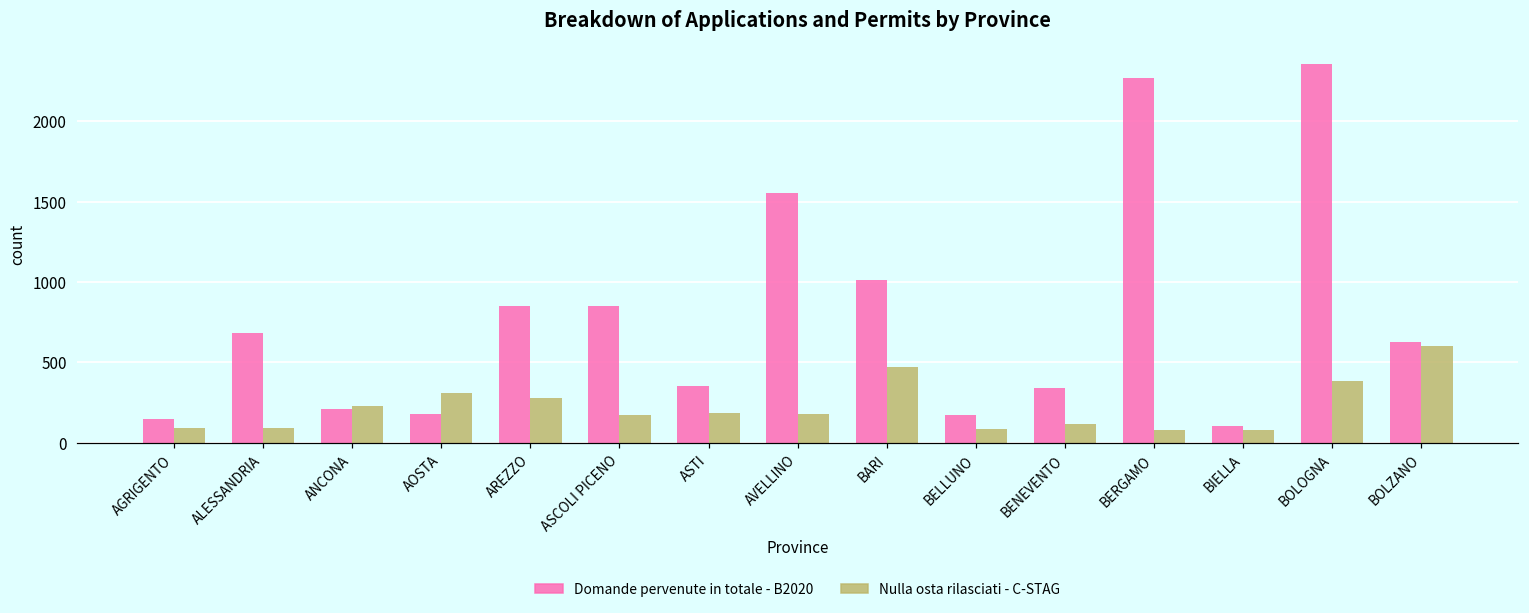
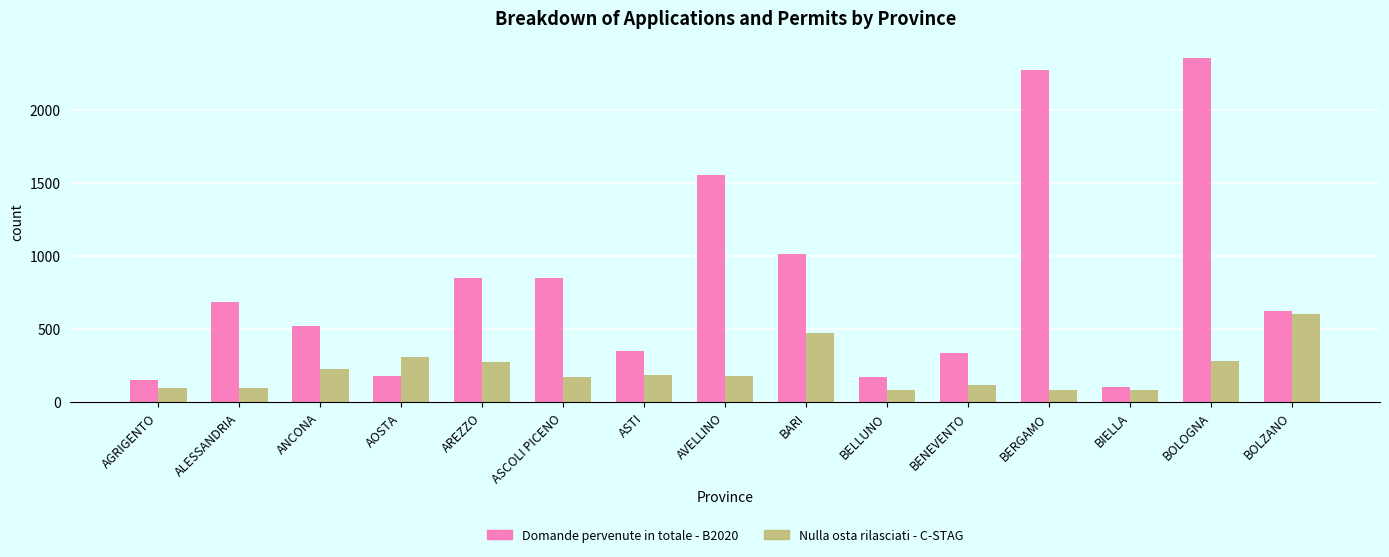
  {
    "Domande pervenute in totale - B2020": {
      "AGRIGENTO": 150,
      "ALESSANDRIA": 690,
-     "ANCONA": 210,
+     "ANCONA": 520,
      "AOSTA": 180,
      "AREZZO": 850,
      "ASCOLI PICENO": 850,
      "ASTI": 350,
      "AVELLINO": 1550,
      "BARI": 1010,
      "BELLUNO": 170,
      "BENEVENTO": 340,
      "BERGAMO": 2270,
      "BIELLA": 100,
      "BOLOGNA": 2350,
      "BOLZANO": 630
    },
    "Nulla osta rilasciati - C-STAG": {
      "AGRIGENTO": 90,
      "ALESSANDRIA": 90,
      "ANCONA": 230,
      "AOSTA": 310,
      "AREZZO": 280,
      "ASCOLI PICENO": 170,
      "ASTI": 190,
      "AVELLINO": 180,
      "BARI": 470,
      "BELLUNO": 80,
      "BENEVENTO": 120,
      "BERGAMO": 80,
      "BIELLA": 80,
-     "BOLOGNA": 390,
+     "BOLOGNA": 280,
      "BOLZANO": 600
    }
  }
